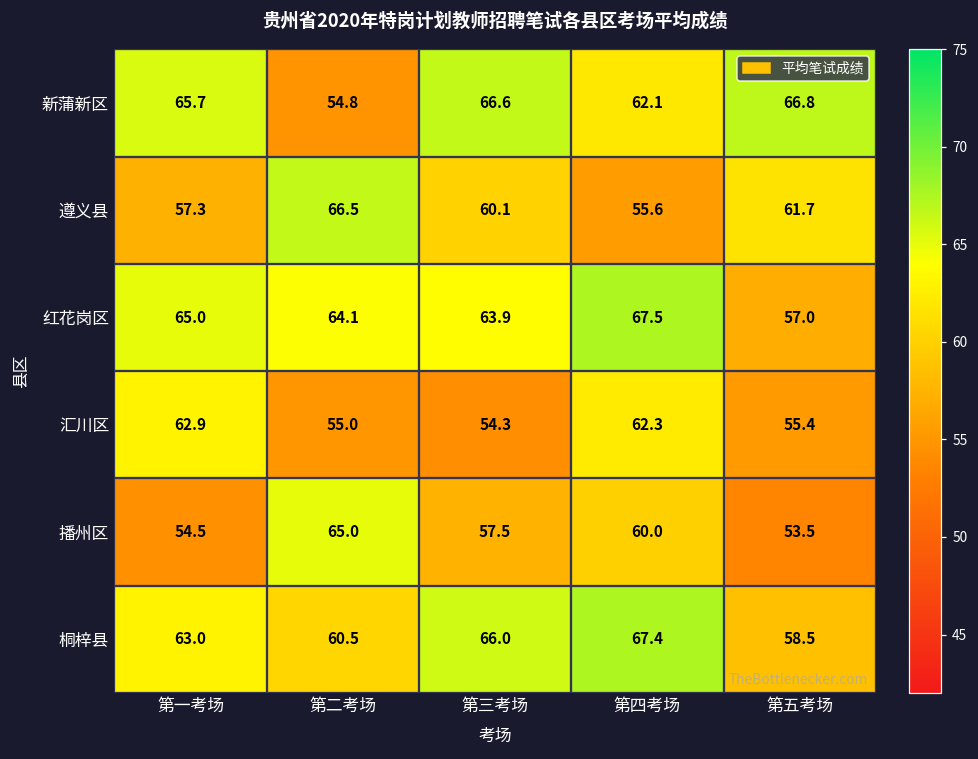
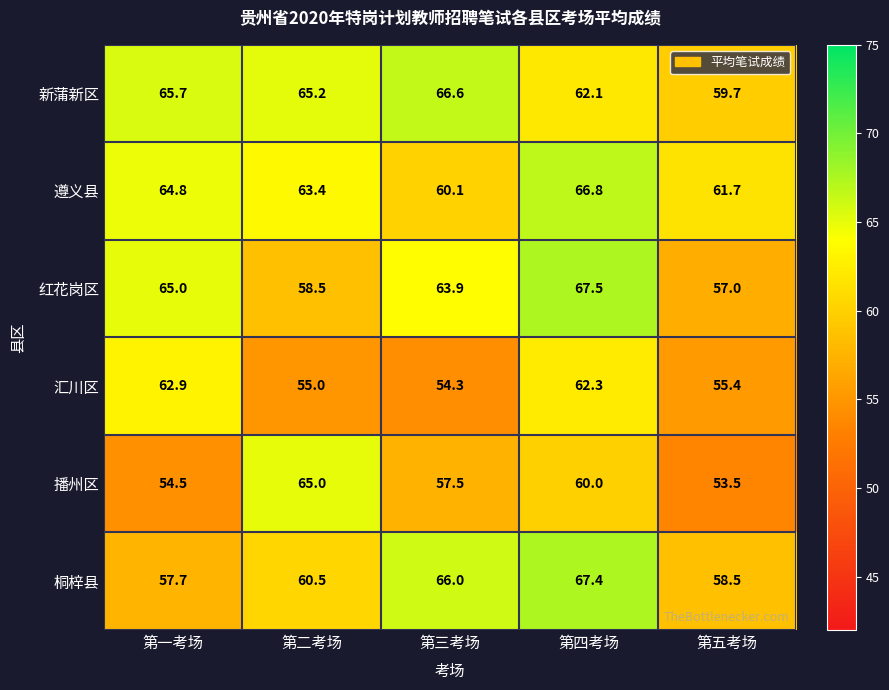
  {
    "新蒲新区": {
      "第一考场": 65.7,
-     "第二考场": 54.8,
+     "第二考场": 65.2,
      "第三考场": 66.6,
      "第四考场": 62.1,
-     "第五考场": 66.8
+     "第五考场": 59.7
    },
    "遵义县": {
-     "第一考场": 57.3,
-     "第二考场": 66.5,
+     "第一考场": 64.8,
+     "第二考场": 63.4,
      "第三考场": 60.1,
-     "第四考场": 55.6,
+     "第四考场": 66.8,
      "第五考场": 61.7
    },
    "红花岗区": {
      "第一考场": 65.0,
-     "第二考场": 64.1,
+     "第二考场": 58.5,
      "第三考场": 63.9,
      "第四考场": 67.5,
      "第五考场": 57.0
    },
    "汇川区": {
      "第一考场": 62.9,
      "第二考场": 55.0,
      "第三考场": 54.3,
      "第四考场": 62.3,
      "第五考场": 55.4
    },
    "播州区": {
      "第一考场": 54.5,
      "第二考场": 65.0,
      "第三考场": 57.5,
      "第四考场": 60.0,
      "第五考场": 53.5
    },
    "桐梓县": {
-     "第一考场": 63.0,
+     "第一考场": 57.7,
      "第二考场": 60.5,
      "第三考场": 66.0,
      "第四考场": 67.4
    }
  }
